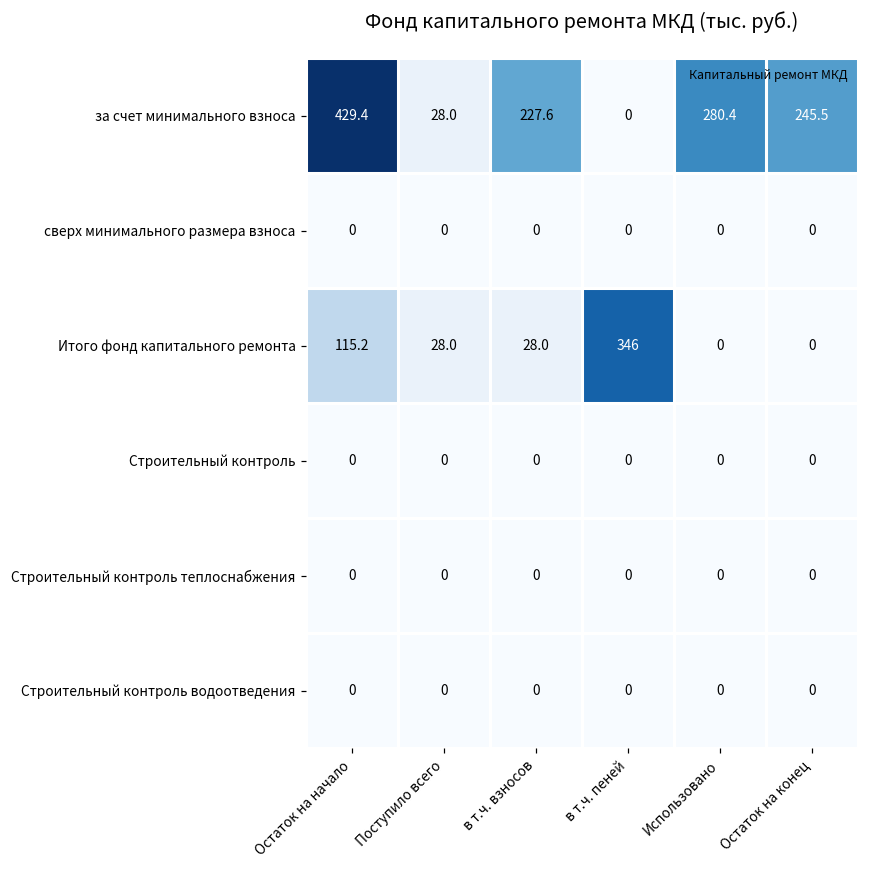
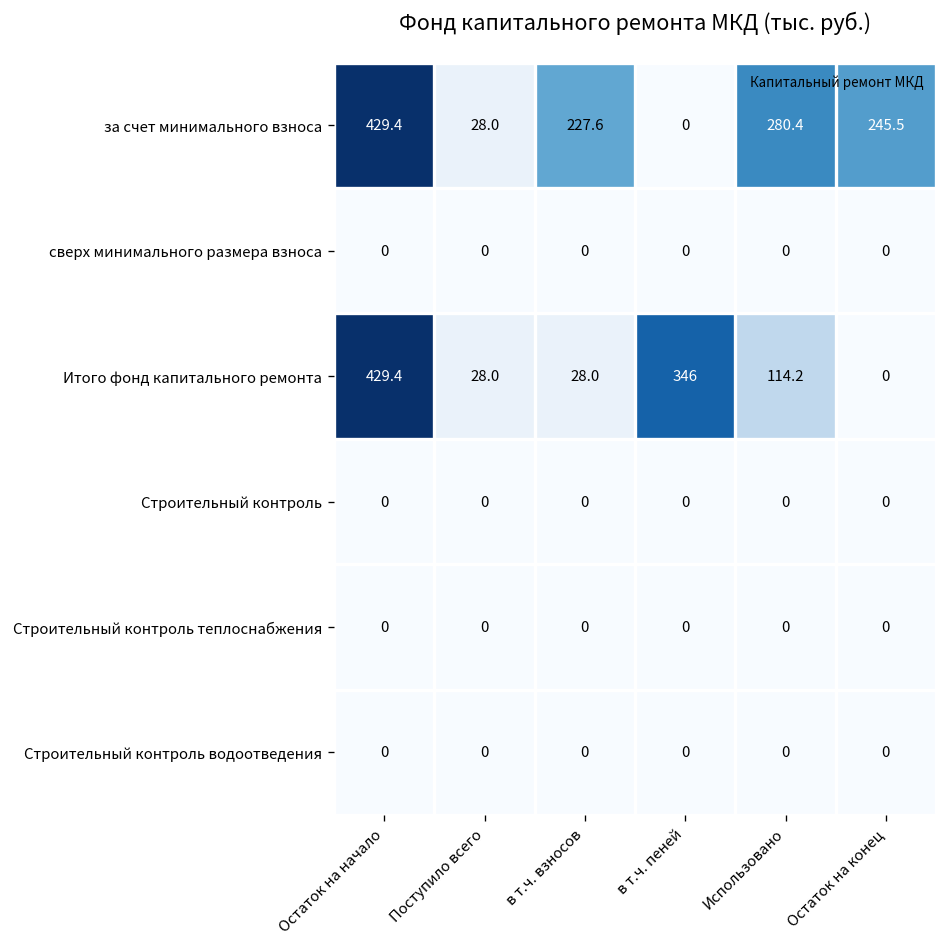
  {
    "за счет минимального взноса": {
      "Остаток на начало": 429.4,
      "Поступило всего": 28.0,
      "в т.ч. взносов": 227.6,
      "в т.ч. пеней": 0,
      "Использовано": 280.4,
      "Остаток на конец": 245.5
    },
    "сверх минимального размера взноса": {
      "Остаток на начало": 0,
      "Поступило всего": 0,
      "в т.ч. взносов": 0,
      "в т.ч. пеней": 0,
      "Использовано": 0,
      "Остаток на конец": 0
    },
    "Итого фонд капитального ремонта": {
-     "Остаток на начало": 115.2,
+     "Остаток на начало": 429.4,
      "Поступило всего": 28.0,
      "в т.ч. взносов": 28.0,
      "в т.ч. пеней": 346,
-     "Использовано": 0,
+     "Использовано": 114.2,
      "Остаток на конец": 0
    },
    "Строительный контроль": {
      "Остаток на начало": 0,
      "Поступило всего": 0,
      "в т.ч. взносов": 0,
      "в т.ч. пеней": 0,
      "Использовано": 0,
      "Остаток на конец": 0
    },
    "Строительный контроль теплоснабжения": {
      "Остаток на начало": 0,
      "Поступило всего": 0,
      "в т.ч. взносов": 0,
      "в т.ч. пеней": 0,
      "Использовано": 0,
      "Остаток на конец": 0
    },
    "Строительный контроль водоотведения": {
      "Остаток на начало": 0,
      "Поступило всего": 0,
      "в т.ч. взносов": 0,
      "в т.ч. пеней": 0,
      "Использовано": 0,
      "Остаток на конец": 0
    }
  }
